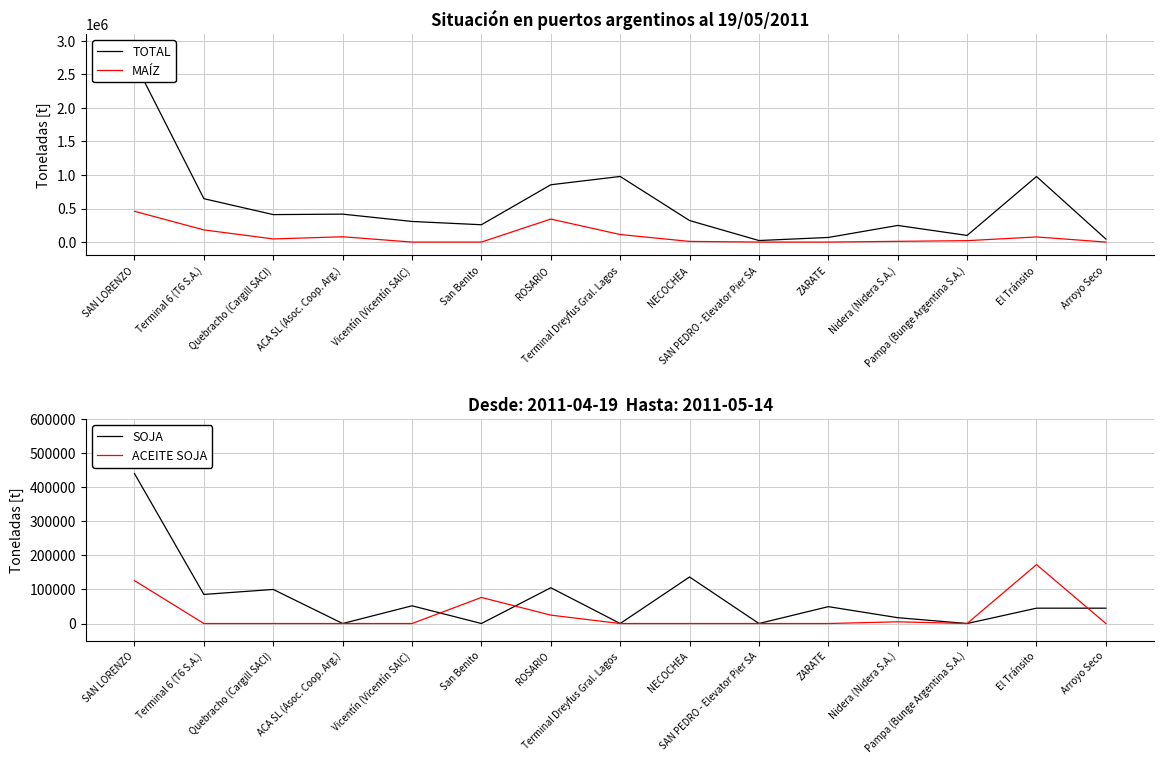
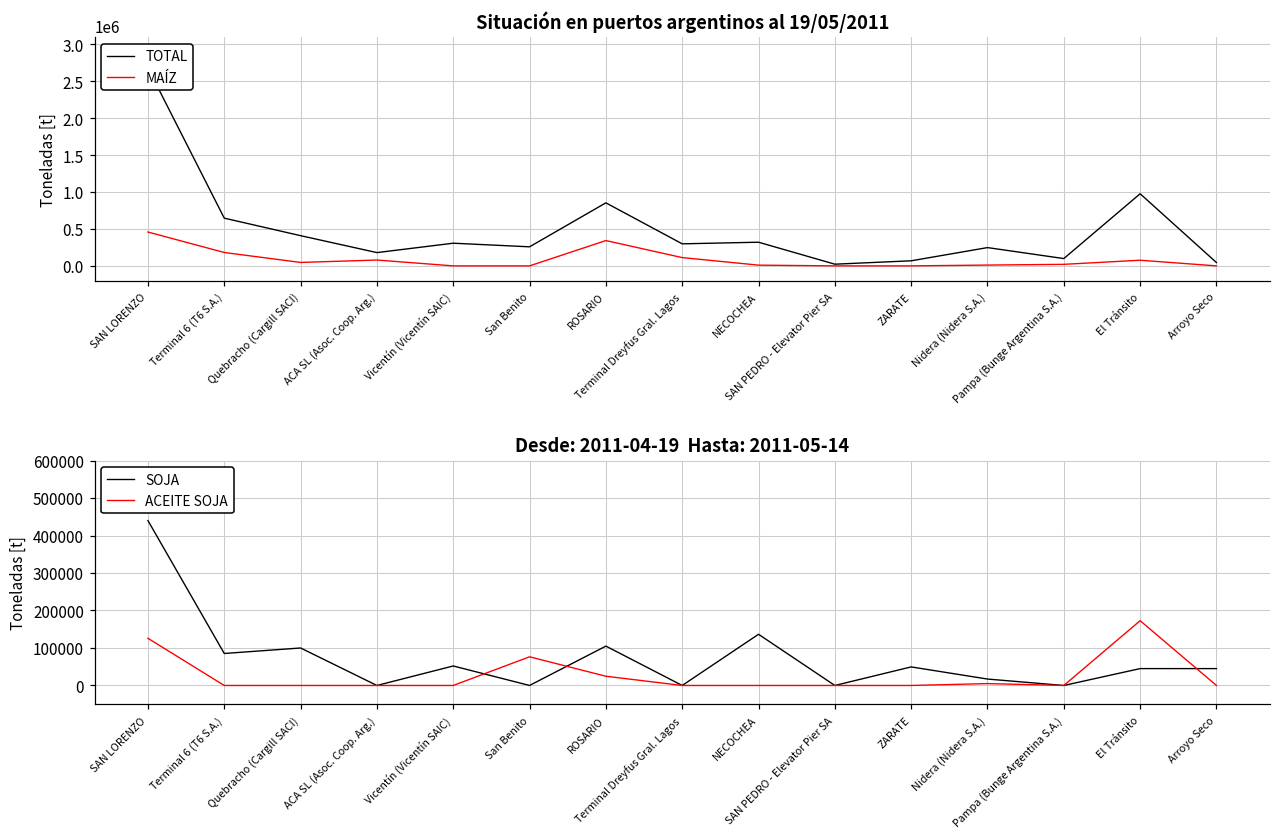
  {
    "Situación en puertos argentinos al 19/05/2011": {
      "TOTAL": {
        "Terminal 6 (T6 S.A.)": 600000,
        "Quebracho (Cargill SACI)": 400000,
-       "ACA SL (Asoc. Coop. Arg.)": 400000,
+       "ACA SL (Asoc. Coop. Arg.)": 200000,
        "Vicentín (Vicentín SAIC)": 300000,
        "San Benito": 300000,
        "ROSARIO": 900000,
-       "Terminal Dreyfus Gral. Lagos": 1000000,
+       "Terminal Dreyfus Gral. Lagos": 300000,
        "NECOCHEA": 300000,
        "ZARATE": 100000,
        "Nidera (Nidera S.A.)": 200000,
        "Pampa (Bunge Argentina S.A.)": 100000,
        "El Tránsito": 1000000,
        "Arroyo Seco": 0
      },
      "MAÍZ": {
        "SAN LORENZO": 500000,
        "Terminal 6 (T6 S.A.)": 200000,
        "Quebracho (Cargill SACI)": 0,
        "ACA SL (Asoc. Coop. Arg.)": 100000,
        "Vicentín (Vicentín SAIC)": 0,
        "San Benito": 0,
        "ROSARIO": 300000,
        "Terminal Dreyfus Gral. Lagos": 100000,
        "NECOCHEA": 0,
        "ZARATE": 0,
        "Nidera (Nidera S.A.)": 0,
        "Pampa (Bunge Argentina S.A.)": 0,
        "El Tránsito": 100000,
        "Arroyo Seco": 0
      }
    },
    "Desde: 2011-04-19 Hasta: 2011-05-14": {
      "SOJA": {
        "SAN LORENZO": 440000,
        "Terminal 6 (T6 S.A.)": 90000,
        "Quebracho (Cargill SACI)": 100000,
        "Vicentín (Vicentín SAIC)": 50000,
        "San Benito": 0,
        "ROSARIO": 110000,
        "NECOCHEA": 140000,
        "ZARATE": 50000,
        "Nidera (Nidera S.A.)": 20000,
        "El Tránsito": 50000,
        "Arroyo Seco": 50000
      },
      "ACEITE SOJA": {
        "SAN LORENZO": 130000,
        "Terminal 6 (T6 S.A.)": 0,
        "Quebracho (Cargill SACI)": 0,
        "Vicentín (Vicentín SAIC)": 0,
        "San Benito": 80000,
        "ROSARIO": 20000,
        "NECOCHEA": 0,
        "ZARATE": 0,
        "Nidera (Nidera S.A.)": 10000,
        "El Tránsito": 170000,
        "Arroyo Seco": 0
      }
    }
  }
